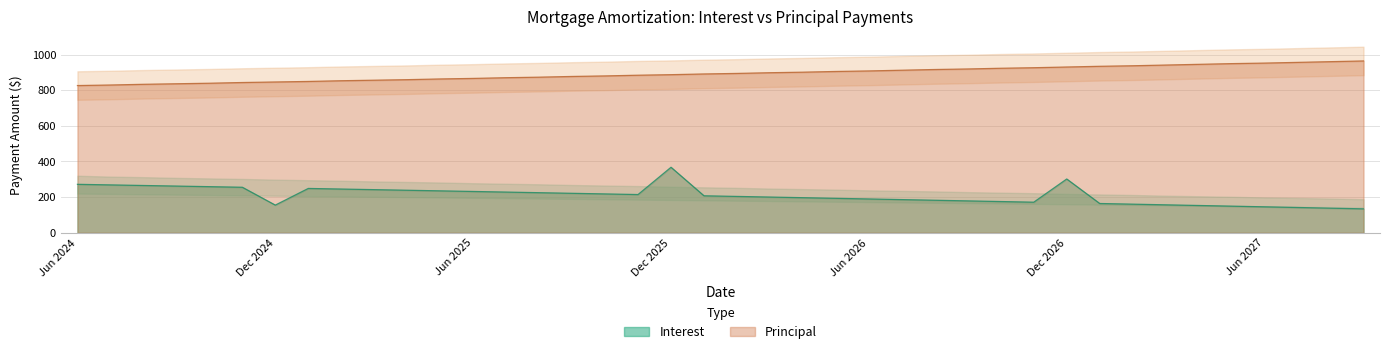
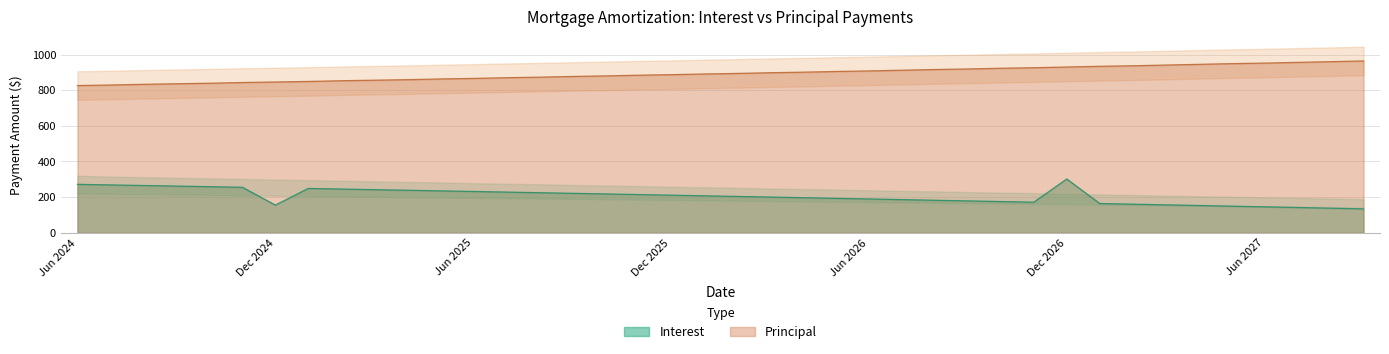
  {
    "Interest": {
      "Jun 2024": 270,
      "Dec 2024": 160,
      "Jun 2025": 230,
-     "Dec 2025": 370,
+     "Dec 2025": 210,
      "Jun 2026": 190,
      "Dec 2026": 300,
      "Jun 2027": 150
    }
  }
